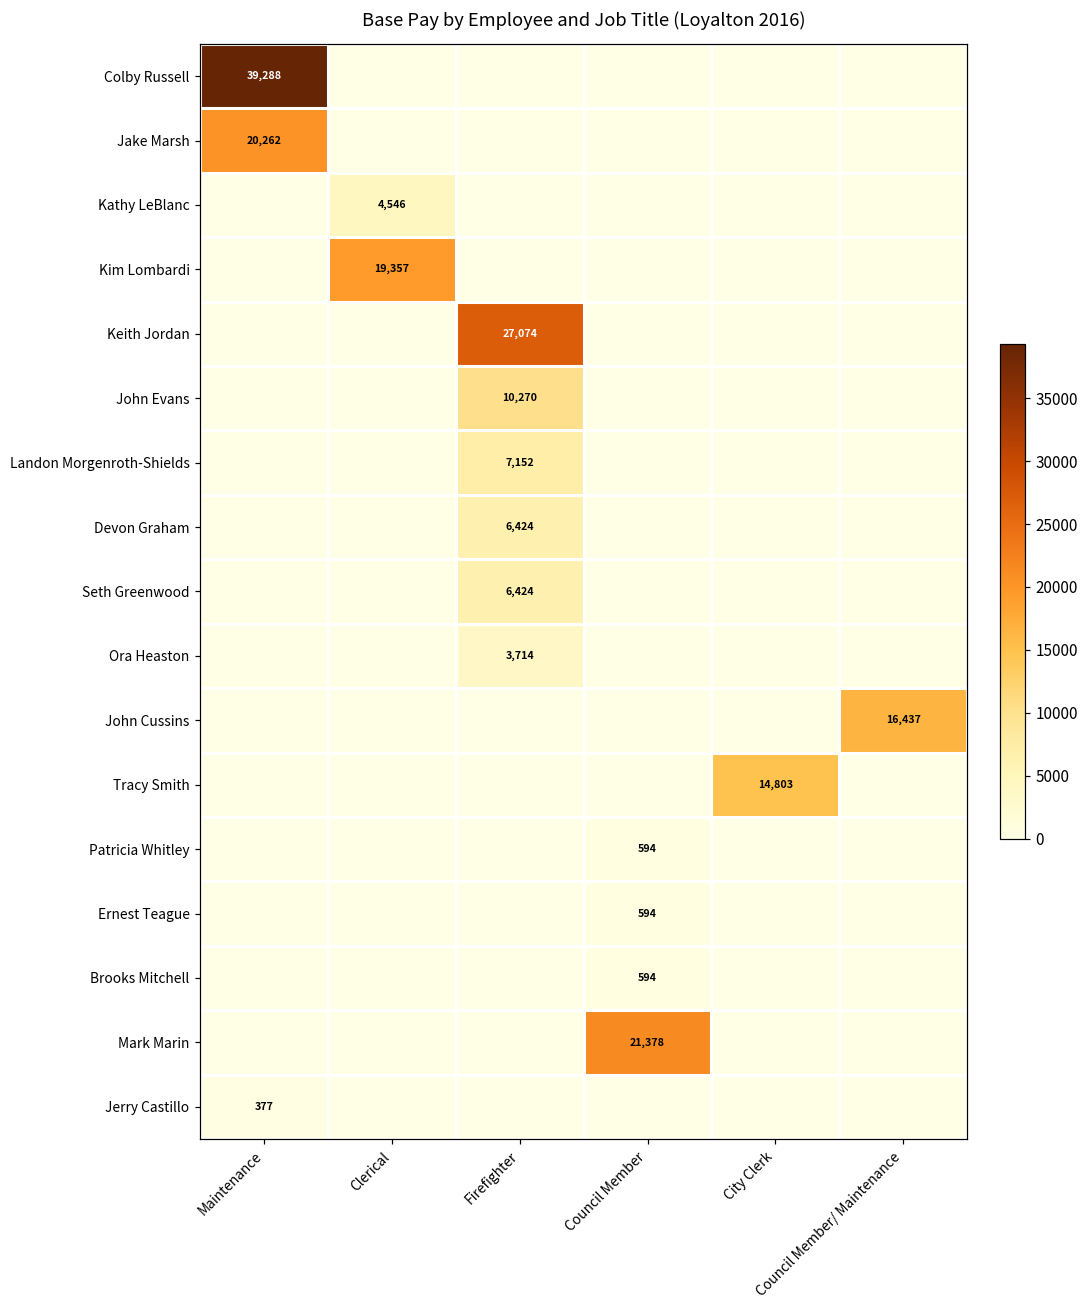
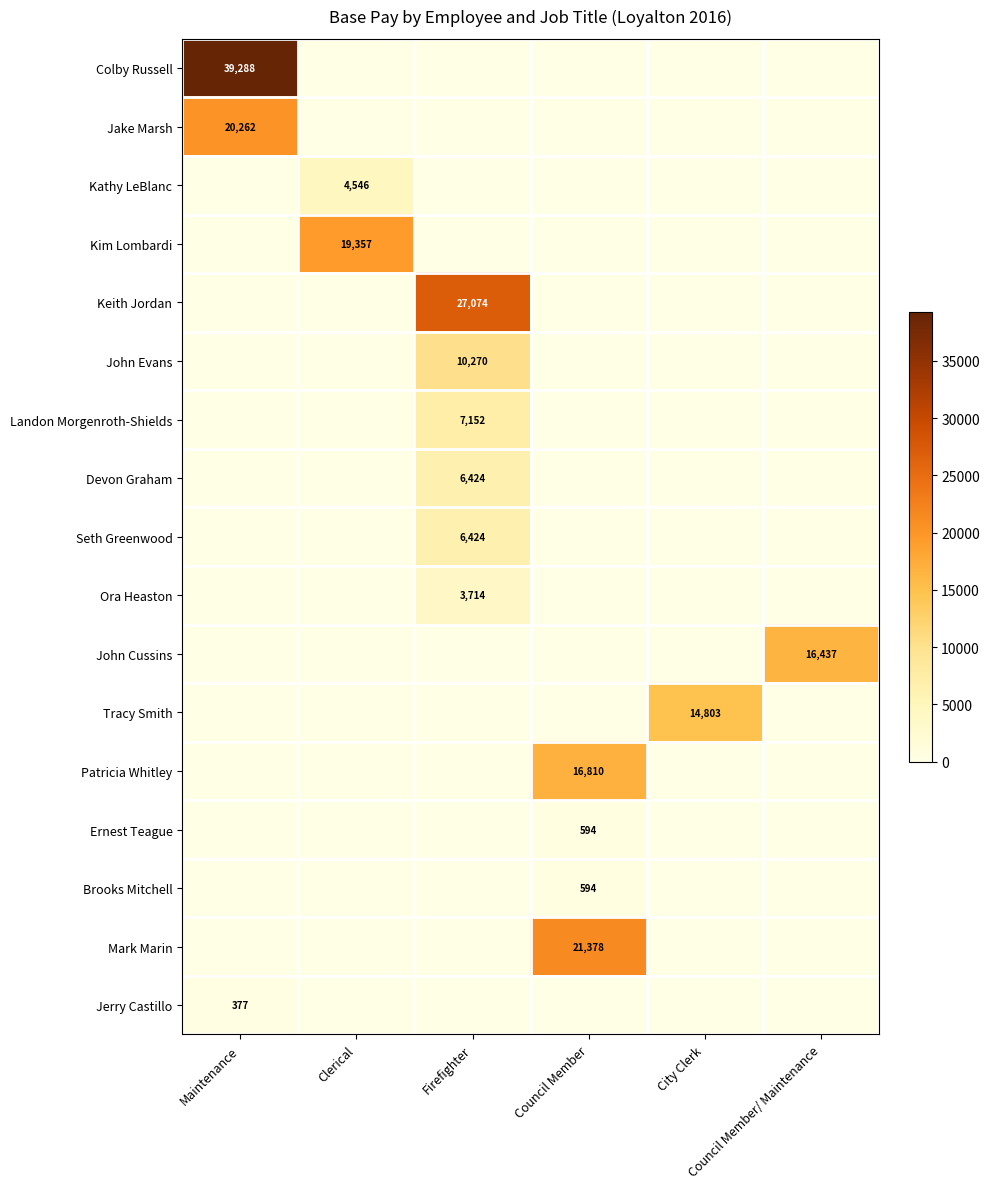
  {
    "Colby Russell": {
      "Maintenance": "39,288"
    },
    "Jake Marsh": {
      "Maintenance": "20,262"
    },
    "Kathy LeBlanc": {
      "Clerical": "4,546"
    },
    "Kim Lombardi": {
      "Clerical": "19,357"
    },
    "Keith Jordan": {
      "Firefighter": "27,074"
    },
    "John Evans": {
      "Firefighter": "10,270"
    },
    "Landon Morgenroth-Shields": {
      "Firefighter": "7,152"
    },
    "Devon Graham": {
      "Firefighter": "6,424"
    },
    "Seth Greenwood": {
      "Firefighter": "6,424"
    },
    "Ora Heaston": {
      "Firefighter": "3,714"
    },
    "John Cussins": {
      "Council Member/ Maintenance": "16,437"
    },
    "Tracy Smith": {
      "City Clerk": "14,803"
    },
    "Patricia Whitley": {
-     "Council Member": "594"
+     "Council Member": "16,810"
    },
    "Ernest Teague": {
      "Council Member": "594"
    },
    "Brooks Mitchell": {
      "Council Member": "594"
    },
    "Mark Marin": {
      "Council Member": "21,378"
    },
    "Jerry Castillo": {
      "Maintenance": "377"
    }
  }
